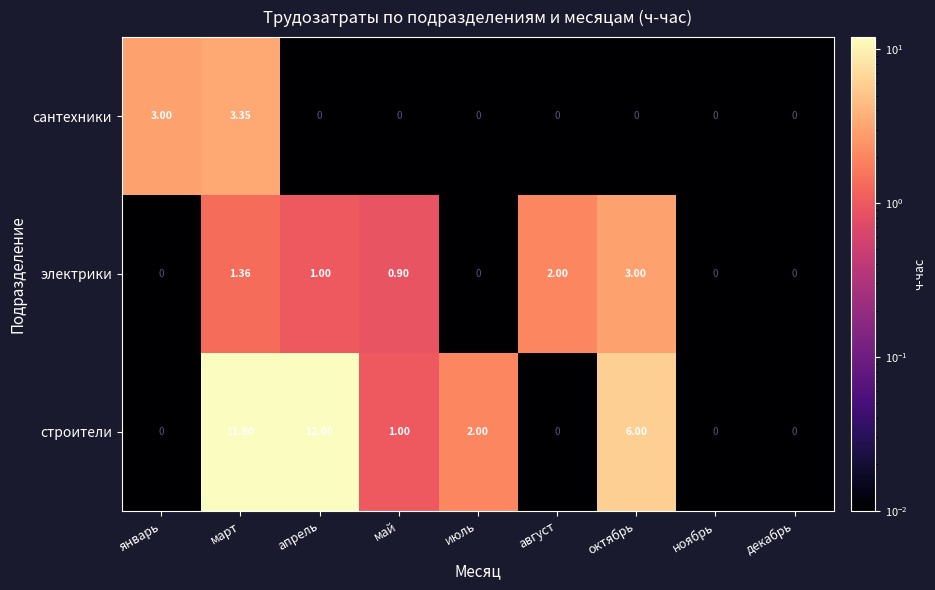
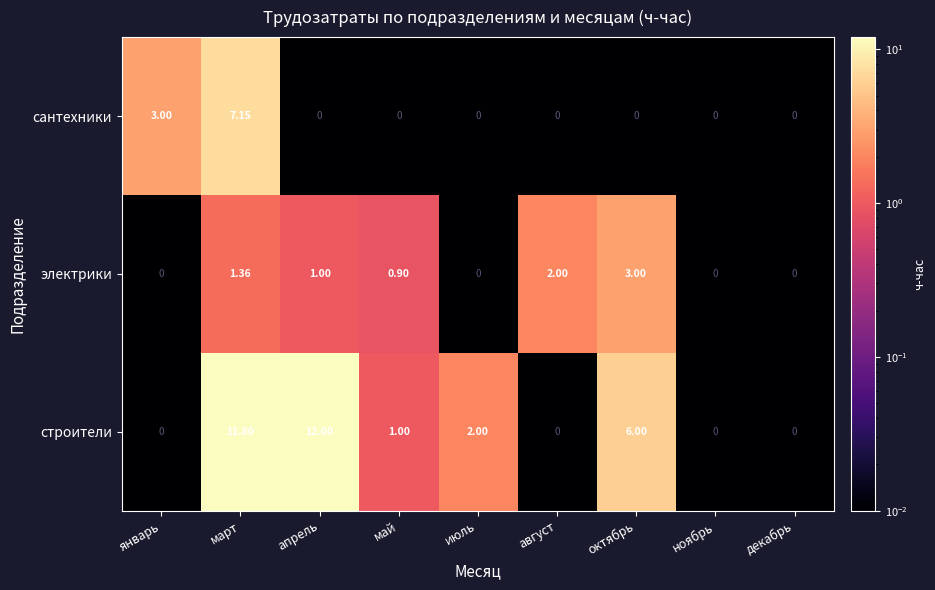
  {
    "сантехники": {
      "январь": 3.00,
-     "март": 3.35,
+     "март": 7.15,
      "апрель": 0,
      "май": 0,
      "июль": 0,
      "август": 0,
      "октябрь": 0,
      "ноябрь": 0,
      "декабрь": 0
    },
    "электрики": {
      "январь": 0,
      "март": 1.36,
      "апрель": 1.00,
      "май": 0.90,
      "июль": 0,
      "август": 2.00,
      "октябрь": 3.00,
      "ноябрь": 0,
      "декабрь": 0
    },
    "строители": {
      "январь": 0,
      "март": 11.80,
      "апрель": 12.00,
      "май": 1.00,
      "июль": 2.00,
      "август": 0,
      "октябрь": 6.00,
      "ноябрь": 0,
      "декабрь": 0
    }
  }
